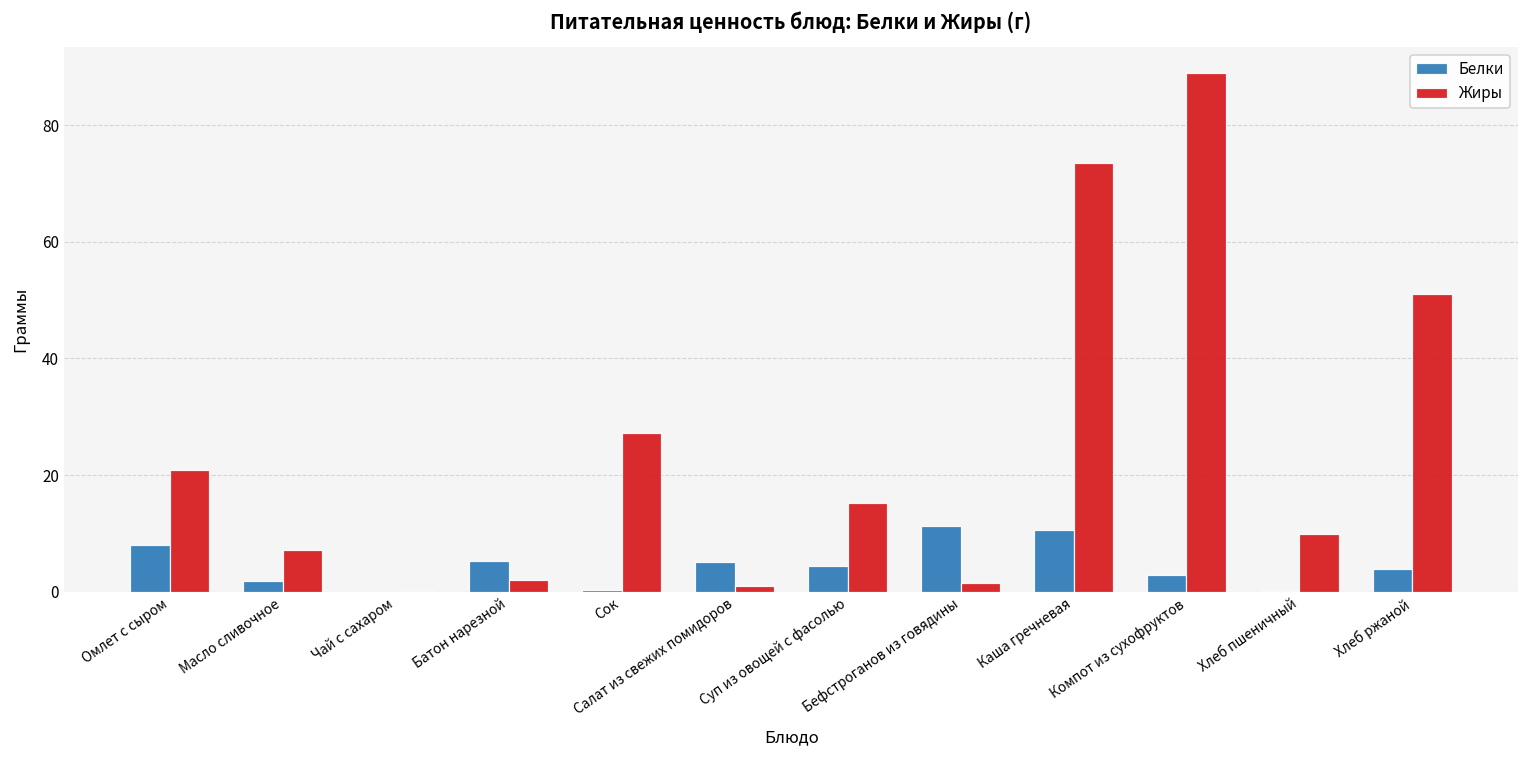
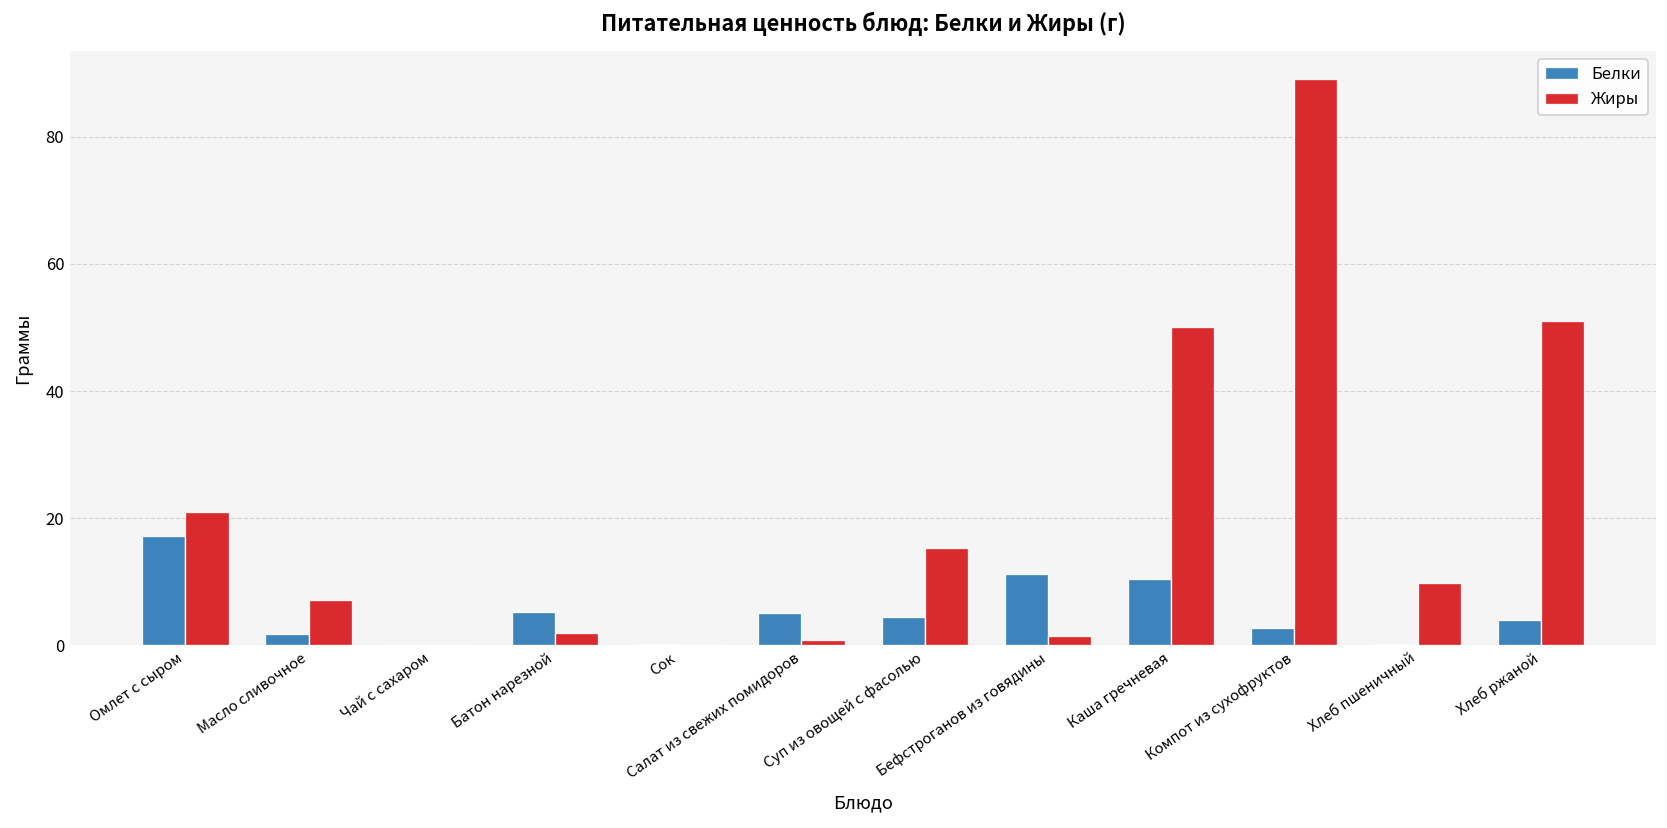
  {
    "Белки": {
-     "Омлет с сыром": 8,
+     "Омлет с сыром": 17,
      "Масло сливочное": 2,
      "Чай с сахаром": 0,
      "Батон нарезной": 5,
      "Салат из свежих помидоров": 5,
      "Суп из овощей с фасолью": 4,
      "Бефстроганов из говядины": 11,
      "Каша гречневая": 11,
      "Компот из сухофруктов": 3,
      "Хлеб ржаной": 4
    },
    "Жиры": {
      "Омлет с сыром": 21,
      "Масло сливочное": 7,
      "Батон нарезной": 2,
-     "Сок": 27,
+     "Сок": 0,
      "Салат из свежих помидоров": 1,
      "Суп из овощей с фасолью": 15,
      "Бефстроганов из говядины": 1,
-     "Каша гречневая": 74,
+     "Каша гречневая": 50,
      "Компот из сухофруктов": 89,
      "Хлеб пшеничный": 10,
      "Хлеб ржаной": 51
    }
  }
